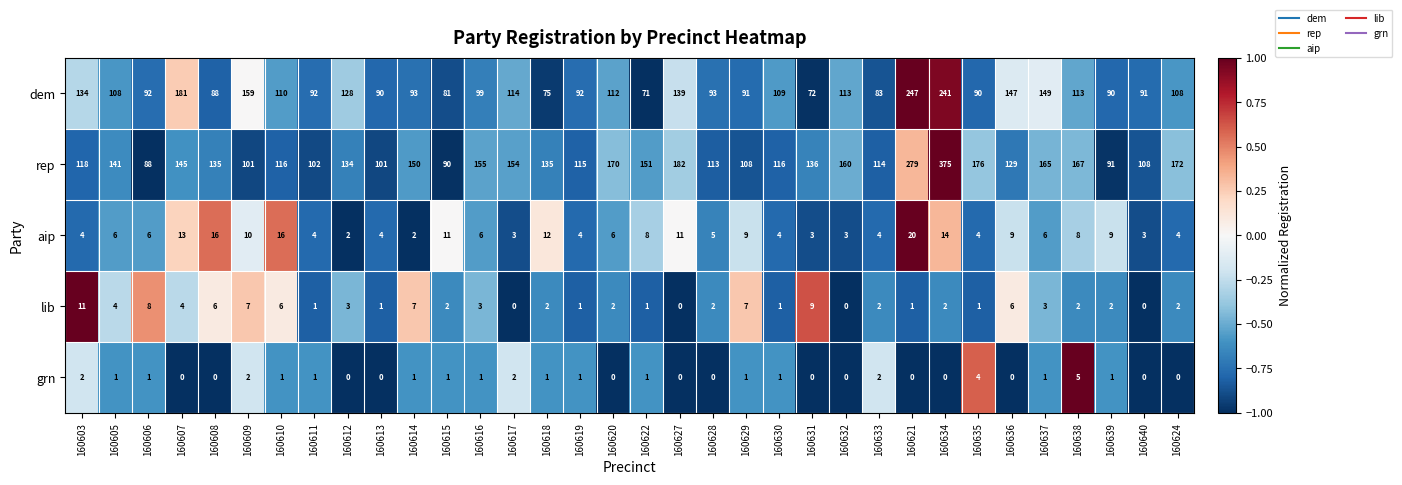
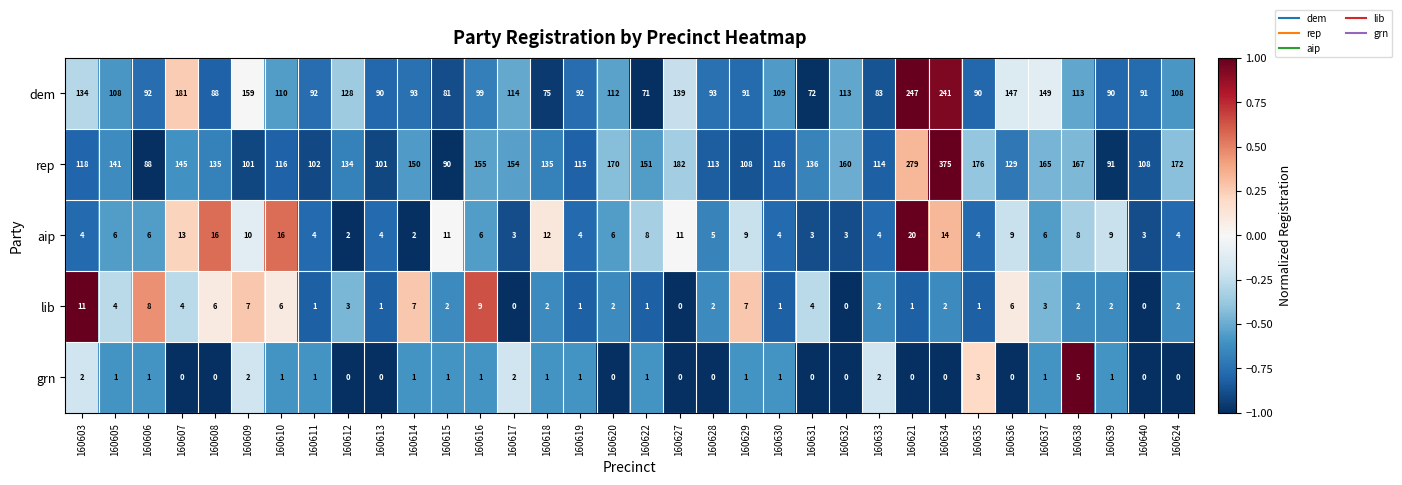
  {
    "dem": {
      "160603": 134,
      "160605": 108,
      "160606": 92,
      "160607": 181,
      "160608": 88,
      "160609": 159,
      "160610": 110,
      "160611": 92,
      "160612": 128,
      "160613": 90,
      "160614": 93,
      "160615": 81,
      "160616": 99,
      "160617": 114,
      "160618": 75,
      "160619": 92,
      "160620": 112,
      "160622": 71,
      "160627": 139,
      "160628": 93,
      "160629": 91,
      "160630": 109,
      "160631": 72,
      "160632": 113,
      "160633": 83,
      "160621": 247,
      "160634": 241,
      "160635": 90,
      "160636": 147,
      "160637": 149,
      "160638": 113,
      "160639": 90,
      "160640": 91,
      "160624": 108
    },
    "rep": {
      "160603": 118,
      "160605": 141,
      "160606": 88,
      "160607": 145,
      "160608": 135,
      "160609": 101,
      "160610": 116,
      "160611": 102,
      "160612": 134,
      "160613": 101,
      "160614": 150,
      "160615": 90,
      "160616": 155,
      "160617": 154,
      "160618": 135,
      "160619": 115,
      "160620": 170,
      "160622": 151,
      "160627": 182,
      "160628": 113,
      "160629": 108,
      "160630": 116,
      "160631": 136,
      "160632": 160,
      "160633": 114,
      "160621": 279,
      "160634": 375,
      "160635": 176,
      "160636": 129,
      "160637": 165,
      "160638": 167,
      "160639": 91,
      "160640": 108,
      "160624": 172
    },
    "aip": {
      "160603": 4,
      "160605": 6,
      "160606": 6,
      "160607": 13,
      "160608": 16,
      "160609": 10,
      "160610": 16,
      "160611": 4,
      "160612": 2,
      "160613": 4,
      "160614": 2,
      "160615": 11,
      "160616": 6,
      "160617": 3,
      "160618": 12,
      "160619": 4,
      "160620": 6,
      "160622": 8,
      "160627": 11,
      "160628": 5,
      "160629": 9,
      "160630": 4,
      "160631": 3,
      "160632": 3,
      "160633": 4,
      "160621": 20,
      "160634": 14,
      "160635": 4,
      "160636": 9,
      "160637": 6,
      "160638": 8,
      "160639": 9,
      "160640": 3,
      "160624": 4
    },
    "lib": {
      "160603": 11,
      "160605": 4,
      "160606": 8,
      "160607": 4,
      "160608": 6,
      "160609": 7,
      "160610": 6,
      "160611": 1,
      "160612": 3,
      "160613": 1,
      "160614": 7,
      "160615": 2,
-     "160616": 3,
+     "160616": 9,
      "160617": 0,
      "160618": 2,
      "160619": 1,
      "160620": 2,
      "160622": 1,
      "160627": 0,
      "160628": 2,
      "160629": 7,
      "160630": 1,
-     "160631": 9,
+     "160631": 4,
      "160632": 0,
      "160633": 2,
      "160621": 1,
      "160634": 2,
      "160635": 1,
      "160636": 6,
      "160637": 3,
      "160638": 2,
      "160639": 2,
      "160640": 0,
      "160624": 2
    },
    "grn": {
      "160603": 2,
      "160605": 1,
      "160606": 1,
      "160607": 0,
      "160608": 0,
      "160609": 2,
      "160610": 1,
      "160611": 1,
      "160612": 0,
      "160613": 0,
      "160614": 1,
      "160615": 1,
      "160616": 1,
      "160617": 2,
      "160618": 1,
      "160619": 1,
      "160620": 0,
      "160622": 1,
      "160627": 0,
      "160628": 0,
      "160629": 1,
      "160630": 1,
      "160631": 0,
      "160632": 0,
      "160633": 2,
      "160621": 0,
      "160634": 0,
-     "160635": 4,
+     "160635": 3,
      "160636": 0,
      "160637": 1,
      "160638": 5,
      "160639": 1,
      "160640": 0,
      "160624": 0
    }
  }
